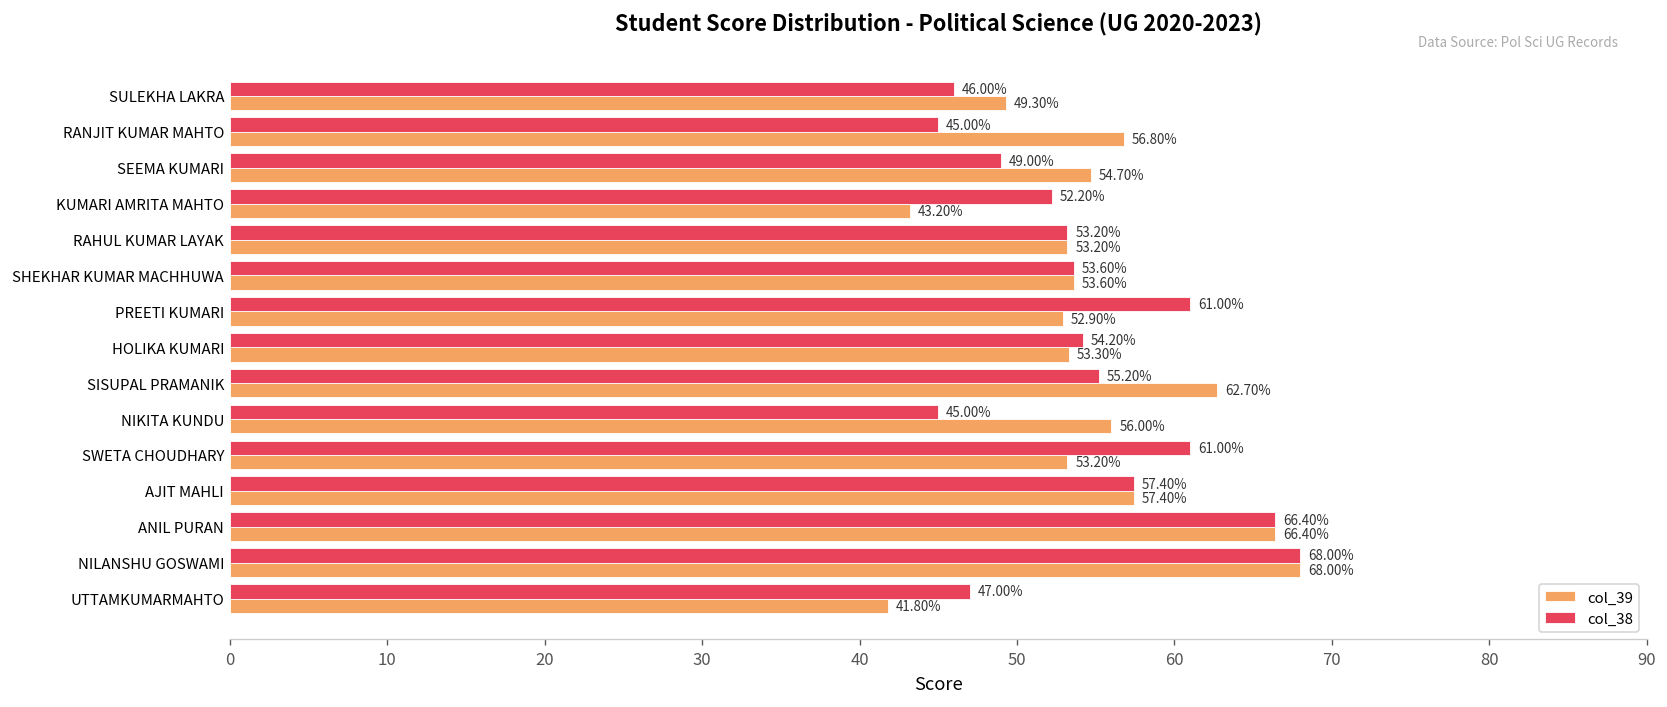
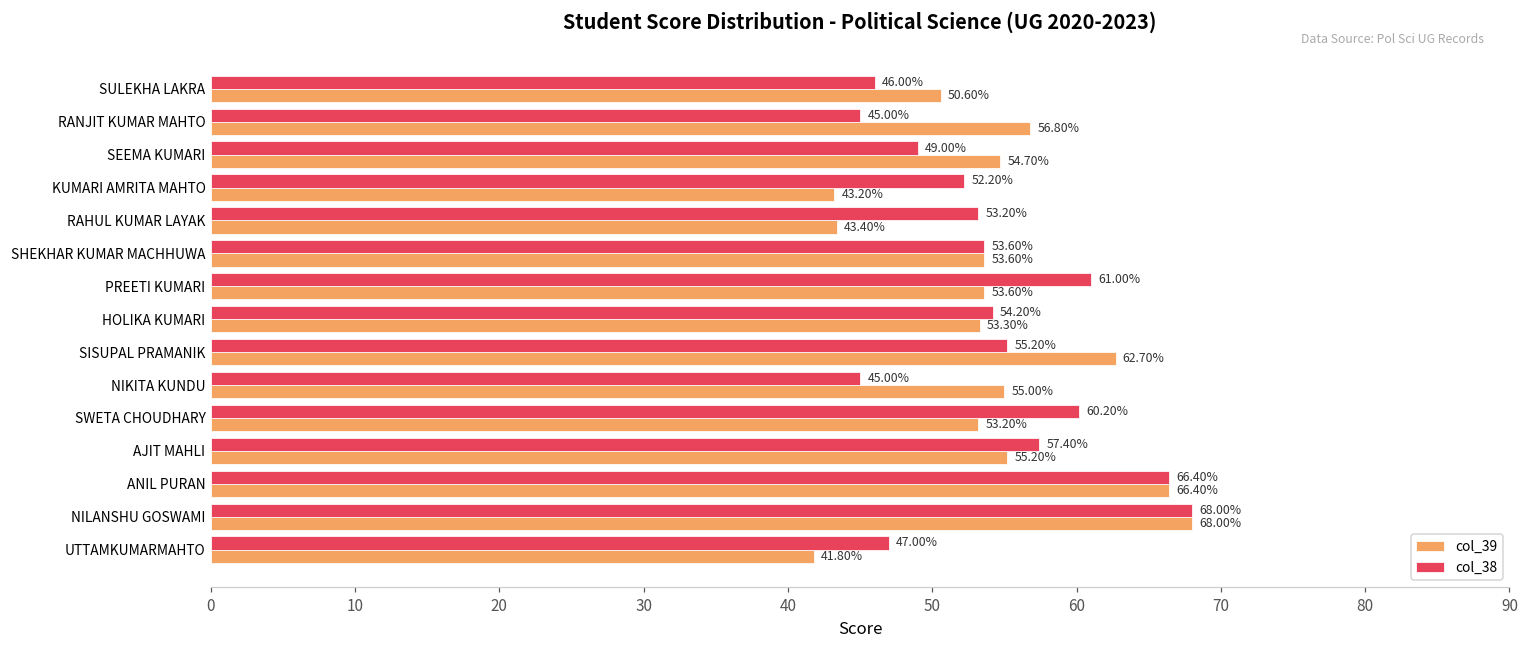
  {
    "col_39": {
-     "SULEKHA LAKRA": "49.30%",
+     "SULEKHA LAKRA": "50.60%",
      "RANJIT KUMAR MAHTO": "56.80%",
      "SEEMA KUMARI": "54.70%",
      "KUMARI AMRITA MAHTO": "43.20%",
-     "RAHUL KUMAR LAYAK": "53.20%",
+     "RAHUL KUMAR LAYAK": "43.40%",
      "SHEKHAR KUMAR MACHHUWA": "53.60%",
-     "PREETI KUMARI": "52.90%",
+     "PREETI KUMARI": "53.60%",
      "HOLIKA KUMARI": "53.30%",
      "SISUPAL PRAMANIK": "62.70%",
-     "NIKITA KUNDU": "56.00%",
+     "NIKITA KUNDU": "55.00%",
      "SWETA CHOUDHARY": "53.20%",
-     "AJIT MAHLI": "57.40%",
+     "AJIT MAHLI": "55.20%",
      "ANIL PURAN": "66.40%",
      "NILANSHU GOSWAMI": "68.00%",
      "UTTAMKUMARMAHTO": "41.80%"
    },
    "col_38": {
      "SULEKHA LAKRA": "46.00%",
      "RANJIT KUMAR MAHTO": "45.00%",
      "SEEMA KUMARI": "49.00%",
      "KUMARI AMRITA MAHTO": "52.20%",
      "RAHUL KUMAR LAYAK": "53.20%",
      "SHEKHAR KUMAR MACHHUWA": "53.60%",
      "PREETI KUMARI": "61.00%",
      "HOLIKA KUMARI": "54.20%",
      "SISUPAL PRAMANIK": "55.20%",
      "NIKITA KUNDU": "45.00%",
-     "SWETA CHOUDHARY": "61.00%",
+     "SWETA CHOUDHARY": "60.20%",
      "AJIT MAHLI": "57.40%",
      "ANIL PURAN": "66.40%",
      "NILANSHU GOSWAMI": "68.00%",
      "UTTAMKUMARMAHTO": "47.00%"
    }
  }
